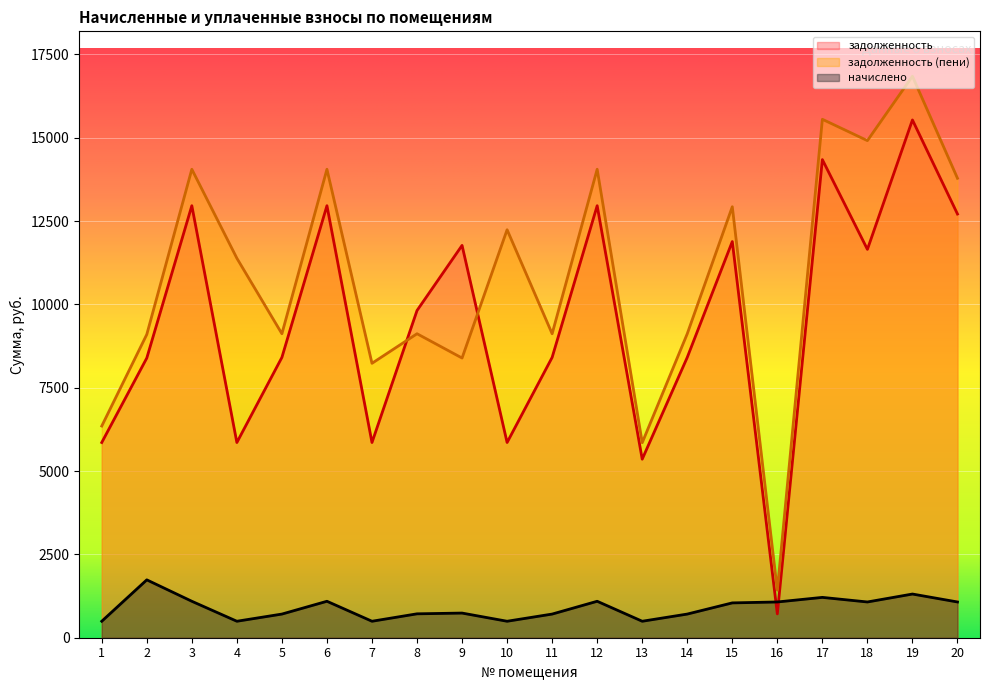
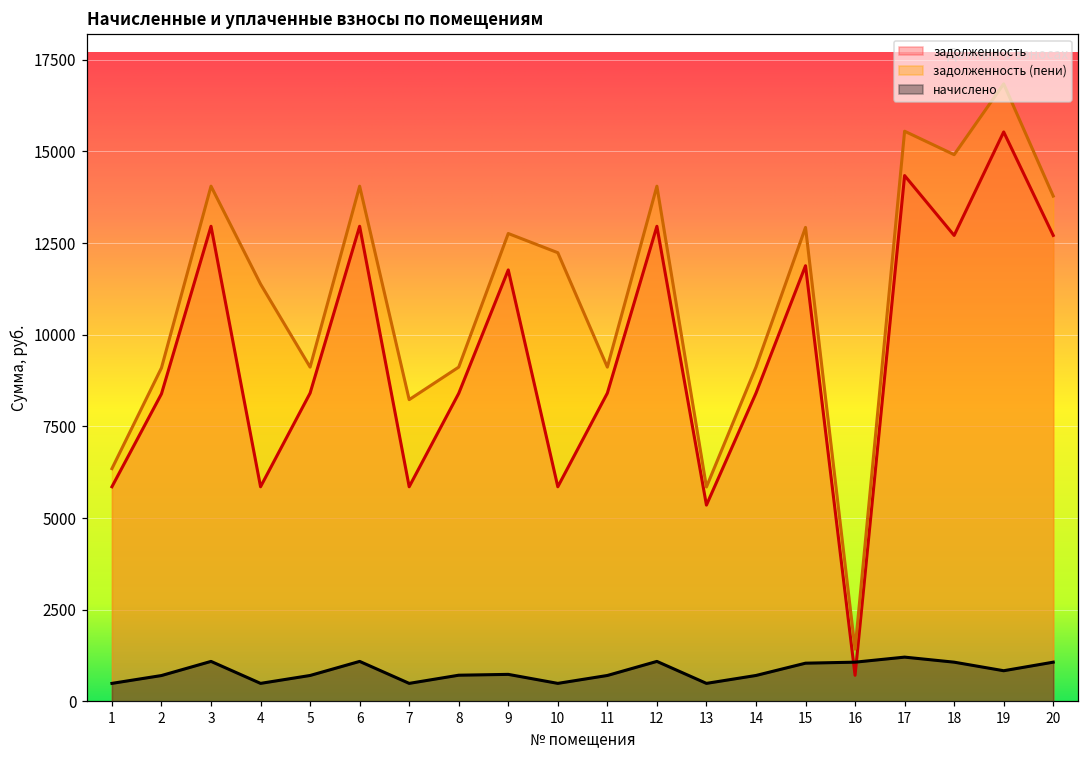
  {
    "задолженность": {
      "1": 5900,
      "2": 8400,
      "3": 13000,
      "4": 5900,
      "5": 8400,
      "6": 13000,
      "7": 5900,
-     "8": 9800,
+     "8": 8400,
      "9": 11800,
      "10": 5900,
      "11": 8400,
      "12": 13000,
      "13": 5400,
      "14": 8400,
      "15": 11900,
      "16": 700,
      "17": 14300,
-     "18": 11600,
+     "18": 12700,
      "19": 15500,
      "20": 12700
    },
    "задолженность (пени)": {
      "1": 6400,
      "2": 9100,
      "3": 14100,
      "4": 11400,
      "5": 9100,
      "6": 14100,
      "7": 8200,
      "8": 9100,
-     "9": 8400,
+     "9": 12800,
      "10": 12200,
      "11": 9100,
      "12": 14100,
      "13": 5900,
      "14": 9100,
      "15": 12900,
      "16": 1400,
      "17": 15600,
      "18": 14900,
      "20": 13800
    },
    "начислено": {
      "1": 500,
-     "2": 1700,
+     "2": 700,
      "3": 1100,
      "4": 500,
      "5": 700,
      "6": 1100,
      "7": 500,
      "8": 700,
      "9": 700,
      "10": 500,
      "11": 700,
      "12": 1100,
      "13": 500,
      "14": 700,
      "15": 1000,
      "16": 1100,
      "17": 1200,
      "18": 1100,
-     "19": 1300,
+     "19": 800,
      "20": 1100
    }
  }
